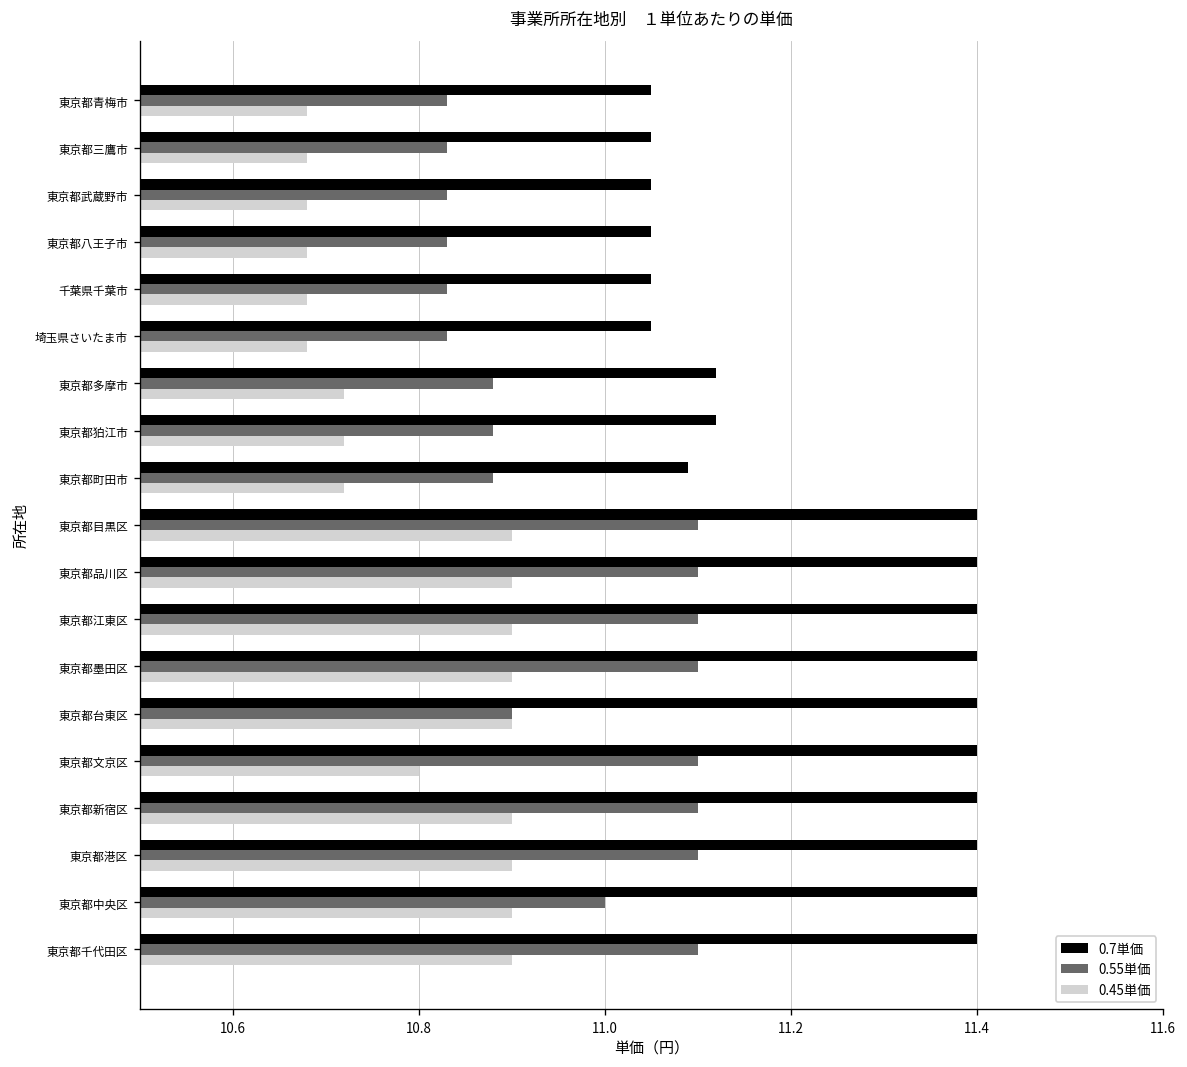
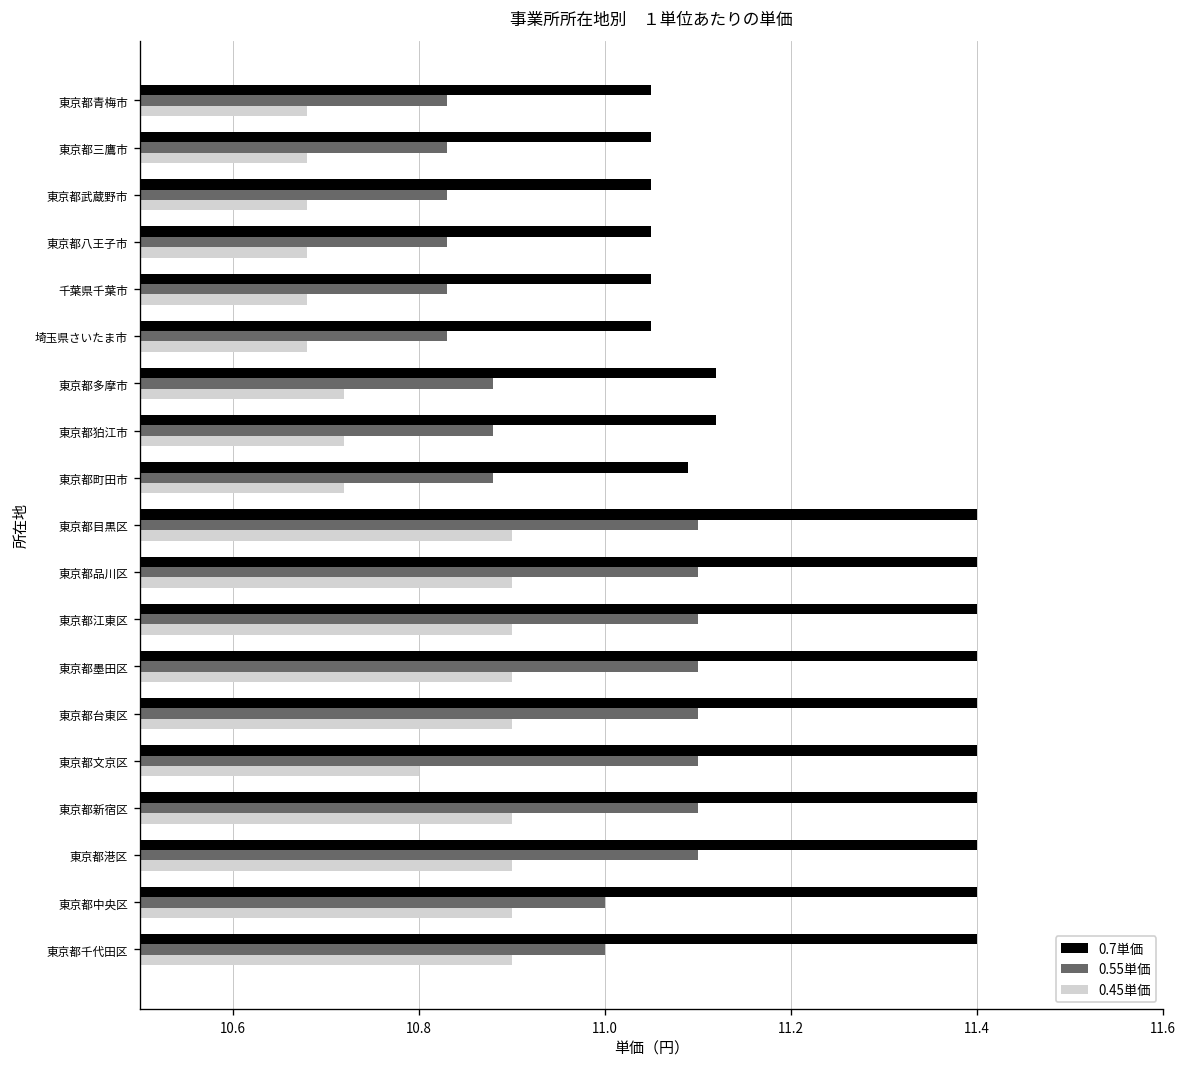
  {
    "0.7単価": {
      "東京都青梅市": 11.05,
      "東京都三鷹市": 11.05,
      "東京都武蔵野市": 11.05,
      "東京都八王子市": 11.05,
      "千葉県千葉市": 11.05,
      "埼玉県さいたま市": 11.05,
      "東京都多摩市": 11.12,
      "東京都狛江市": 11.12,
      "東京都町田市": 11.09,
      "東京都目黒区": 11.4,
      "東京都品川区": 11.4,
      "東京都江東区": 11.4,
      "東京都墨田区": 11.4,
      "東京都台東区": 11.4,
      "東京都文京区": 11.4,
      "東京都新宿区": 11.4,
      "東京都港区": 11.4,
      "東京都中央区": 11.4,
      "東京都千代田区": 11.4
    },
    "0.55単価": {
      "東京都青梅市": 10.83,
      "東京都三鷹市": 10.83,
      "東京都武蔵野市": 10.83,
      "東京都八王子市": 10.83,
      "千葉県千葉市": 10.83,
      "埼玉県さいたま市": 10.83,
      "東京都多摩市": 10.88,
      "東京都狛江市": 10.88,
      "東京都町田市": 10.88,
      "東京都目黒区": 11.1,
      "東京都品川区": 11.1,
      "東京都江東区": 11.1,
      "東京都墨田区": 11.1,
-     "東京都台東区": 10.9,
+     "東京都台東区": 11.1,
      "東京都文京区": 11.1,
      "東京都新宿区": 11.1,
      "東京都港区": 11.1,
      "東京都中央区": 11.0,
-     "東京都千代田区": 11.1
+     "東京都千代田区": 11.0
    },
    "0.45単価": {
      "東京都青梅市": 10.68,
      "東京都三鷹市": 10.68,
      "東京都武蔵野市": 10.68,
      "東京都八王子市": 10.68,
      "千葉県千葉市": 10.68,
      "埼玉県さいたま市": 10.68,
      "東京都多摩市": 10.72,
      "東京都狛江市": 10.72,
      "東京都町田市": 10.72,
      "東京都目黒区": 10.9,
      "東京都品川区": 10.9,
      "東京都江東区": 10.9,
      "東京都墨田区": 10.9,
      "東京都台東区": 10.9,
      "東京都文京区": 10.8,
      "東京都新宿区": 10.9,
      "東京都港区": 10.9,
      "東京都中央区": 10.9,
      "東京都千代田区": 10.9
    }
  }
